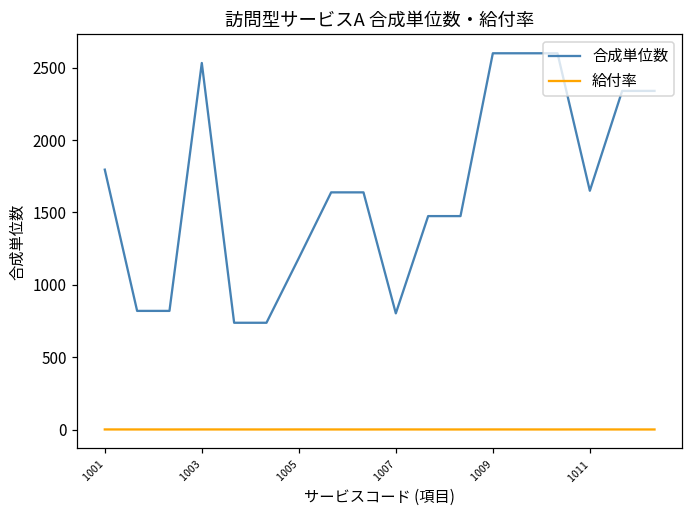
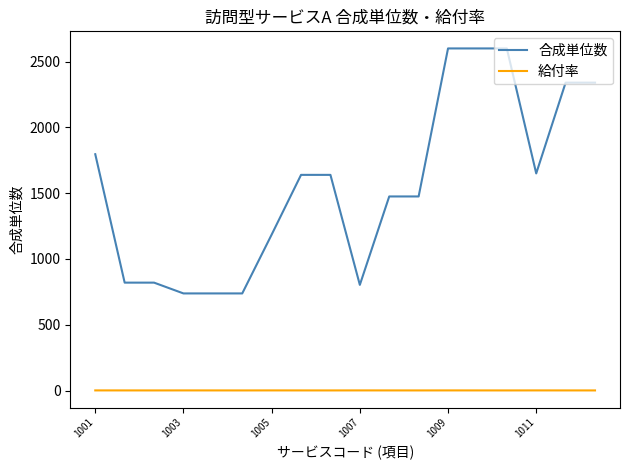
  {
    "合成単位数": {
      "1001": 1800,
-     "1003": 2530,
+     "1003": 740,
      "1005": 1190,
      "1007": 800,
      "1009": 2600,
      "1011": 1650
    },
    "給付率": {
      "1001": 0,
      "1003": 0,
      "1005": 0,
      "1007": 0,
      "1009": 0,
      "1011": 0
    }
  }
